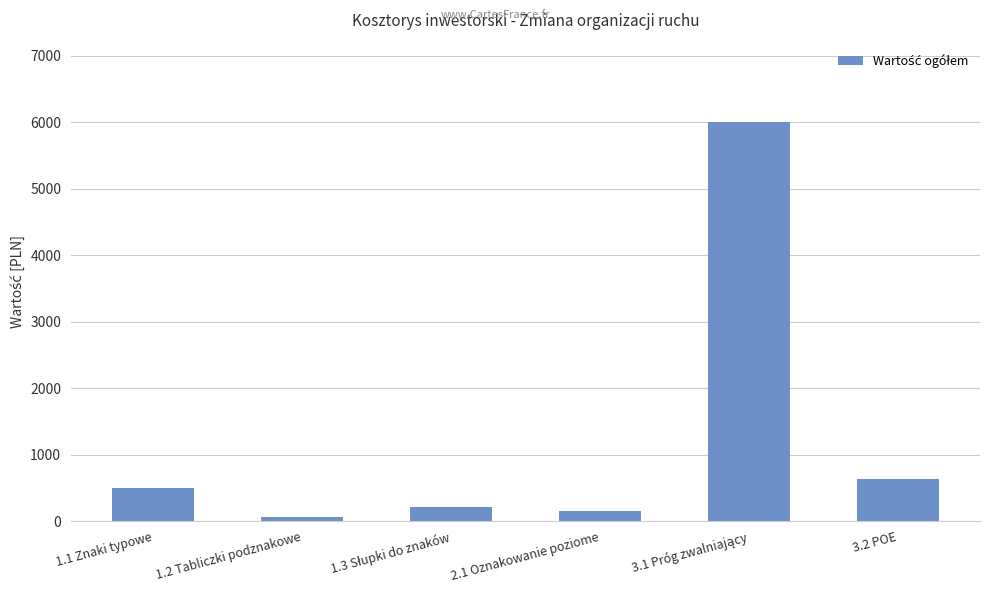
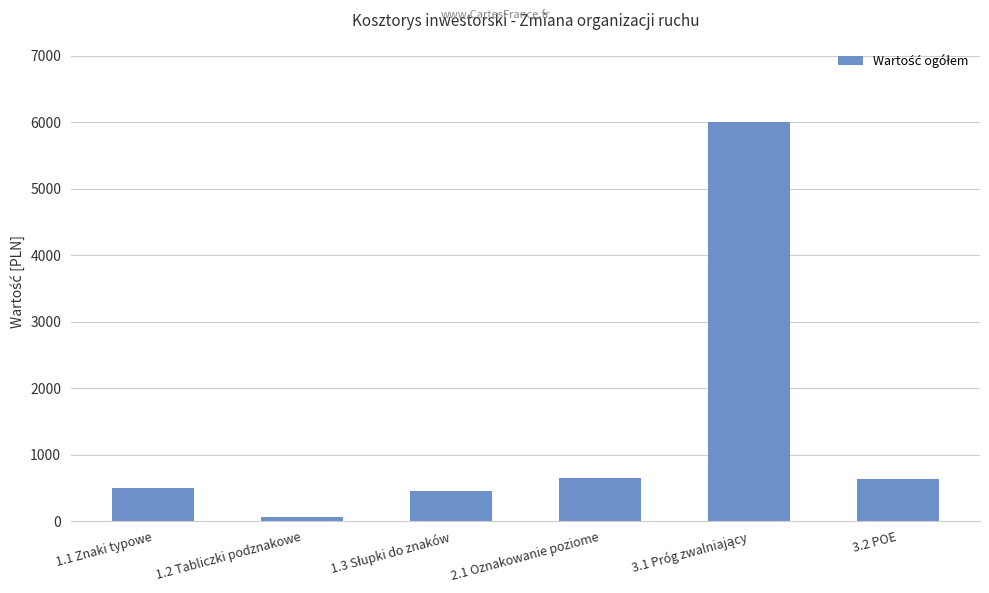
  {
    "1.1 Znaki typowe": 500,
    "1.2 Tabliczki podznakowe": 100,
-   "1.3 Słupki do znaków": 200,
-   "2.1 Oznakowanie poziome": 200,
+   "1.3 Słupki do znaków": 500,
+   "2.1 Oznakowanie poziome": 700,
    "3.1 Próg zwalniający": 6000,
    "3.2 POE": 600
  }
